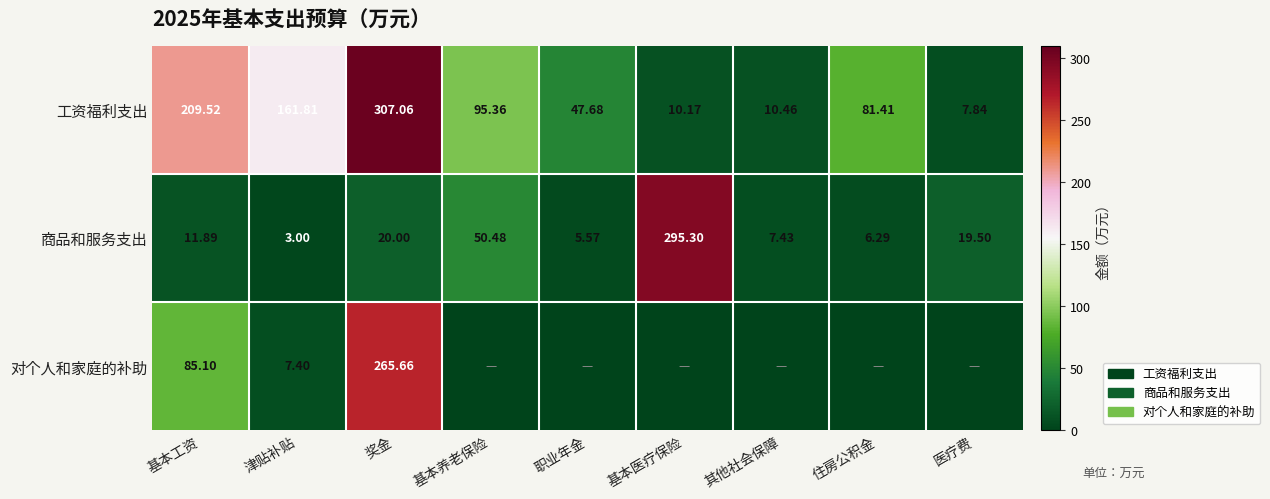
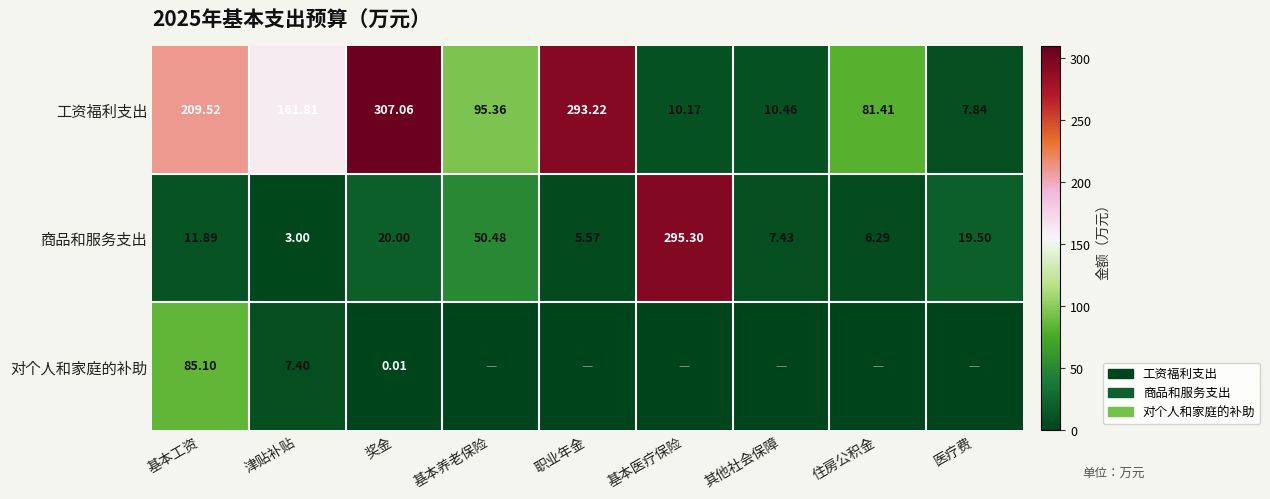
  {
    "工资福利支出": {
      "基本工资": 209.52,
      "奖金": 307.06,
      "基本养老保险": 95.36,
-     "职业年金": 47.68,
+     "职业年金": 293.22,
      "基本医疗保险": 10.17,
      "其他社会保障": 10.46,
      "住房公积金": 81.41,
      "医疗费": 7.84
    },
    "商品和服务支出": {
      "基本工资": 11.89,
      "津贴补贴": 3.00,
      "奖金": 20.00,
      "基本养老保险": 50.48,
      "职业年金": 5.57,
      "基本医疗保险": 295.30,
      "其他社会保障": 7.43,
      "住房公积金": 6.29,
      "医疗费": 19.50
    },
    "对个人和家庭的补助": {
      "基本工资": 85.10,
      "津贴补贴": 7.40,
-     "奖金": 265.66
+     "奖金": 0.01
    }
  }
